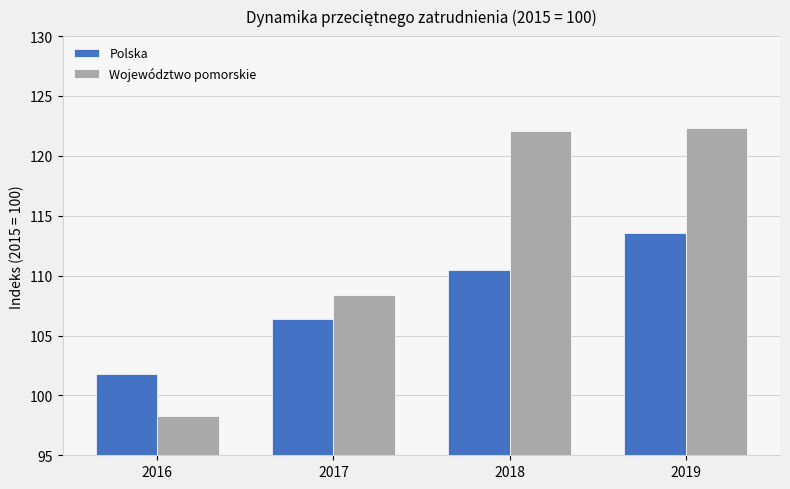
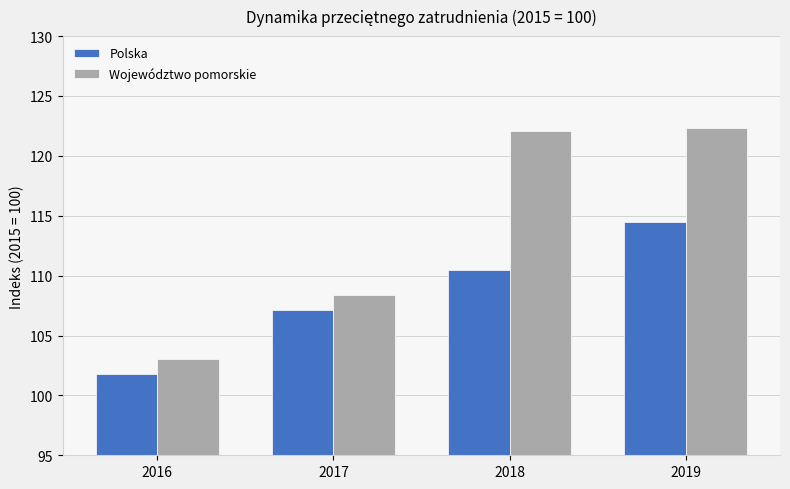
  {
    "Polska": {
      "2016": 101.8,
-     "2017": 106.4,
+     "2017": 107.1,
      "2018": 110.5,
-     "2019": 113.6
+     "2019": 114.5
    },
    "Województwo pomorskie": {
-     "2016": 98.3,
+     "2016": 103.0,
      "2017": 108.4,
      "2018": 122.1,
      "2019": 122.3
    }
  }
